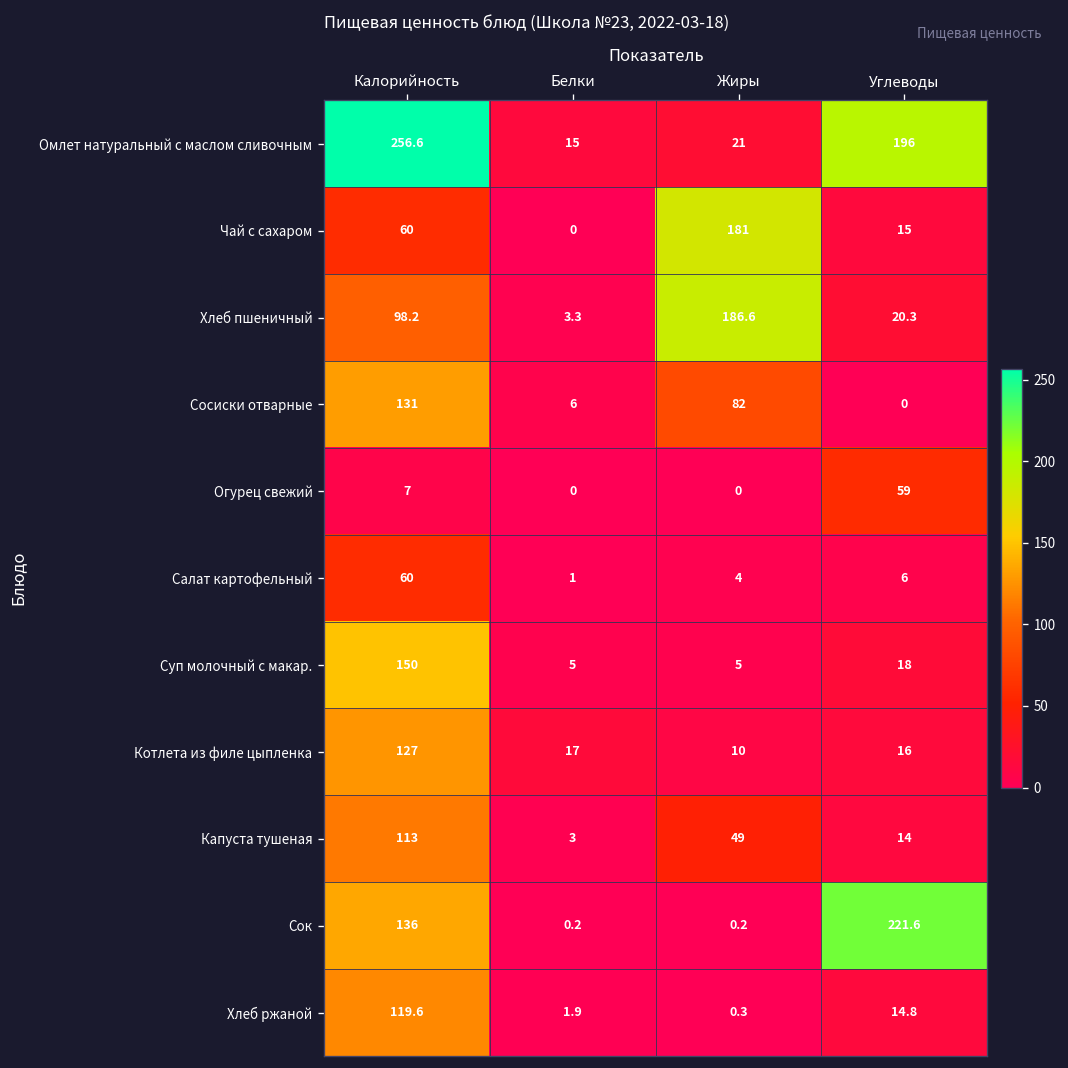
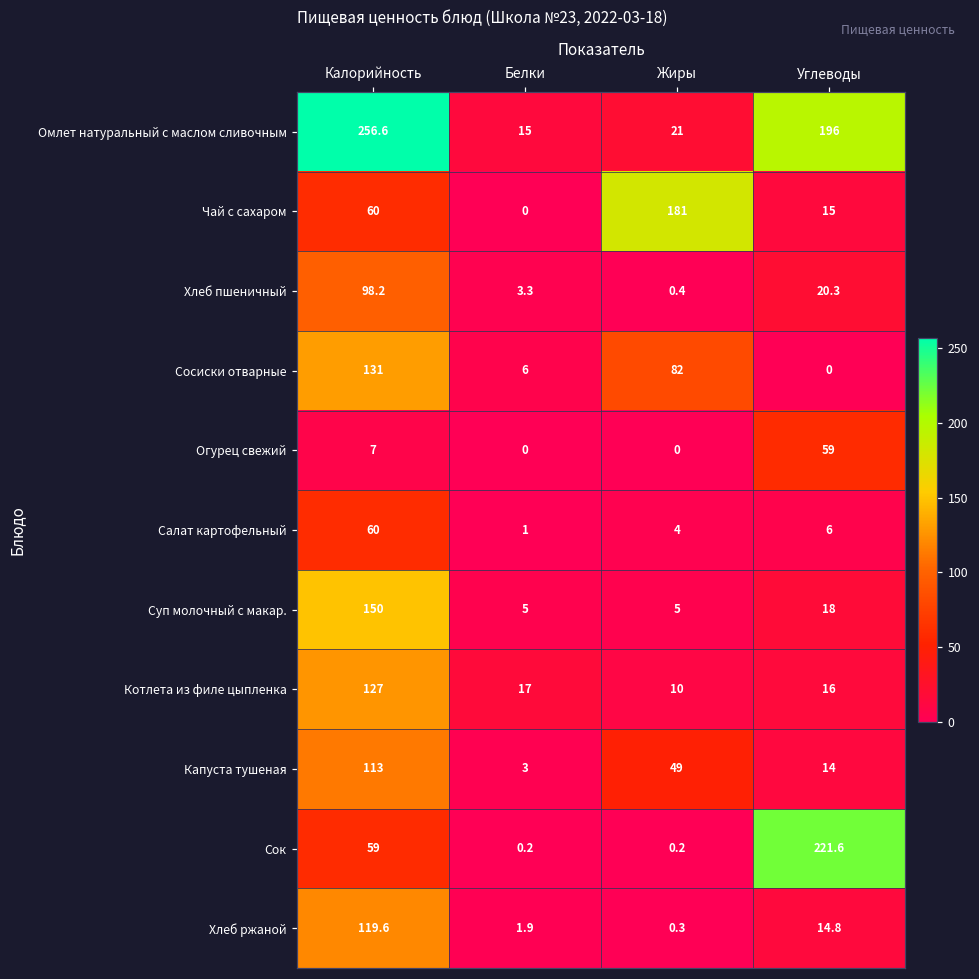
  {
    "Омлет натуральный с маслом сливочным": {
      "Калорийность": 256.6,
      "Белки": 15,
      "Жиры": 21,
      "Углеводы": 196
    },
    "Чай с сахаром": {
      "Калорийность": 60,
      "Белки": 0,
      "Жиры": 181,
      "Углеводы": 15
    },
    "Хлеб пшеничный": {
      "Калорийность": 98.2,
      "Белки": 3.3,
-     "Жиры": 186.6,
+     "Жиры": 0.4,
      "Углеводы": 20.3
    },
    "Сосиски отварные": {
      "Калорийность": 131,
      "Белки": 6,
      "Жиры": 82,
      "Углеводы": 0
    },
    "Огурец свежий": {
      "Калорийность": 7,
      "Белки": 0,
      "Жиры": 0,
      "Углеводы": 59
    },
    "Салат картофельный": {
      "Калорийность": 60,
      "Белки": 1,
      "Жиры": 4,
      "Углеводы": 6
    },
    "Суп молочный с макар.": {
      "Калорийность": 150,
      "Белки": 5,
      "Жиры": 5,
      "Углеводы": 18
    },
    "Котлета из филе цыпленка": {
      "Калорийность": 127,
      "Белки": 17,
      "Жиры": 10,
      "Углеводы": 16
    },
    "Капуста тушеная": {
      "Калорийность": 113,
      "Белки": 3,
      "Жиры": 49,
      "Углеводы": 14
    },
    "Сок": {
-     "Калорийность": 136,
+     "Калорийность": 59,
      "Белки": 0.2,
      "Жиры": 0.2,
      "Углеводы": 221.6
    },
    "Хлеб ржаной": {
      "Калорийность": 119.6,
      "Белки": 1.9,
      "Жиры": 0.3,
      "Углеводы": 14.8
    }
  }
